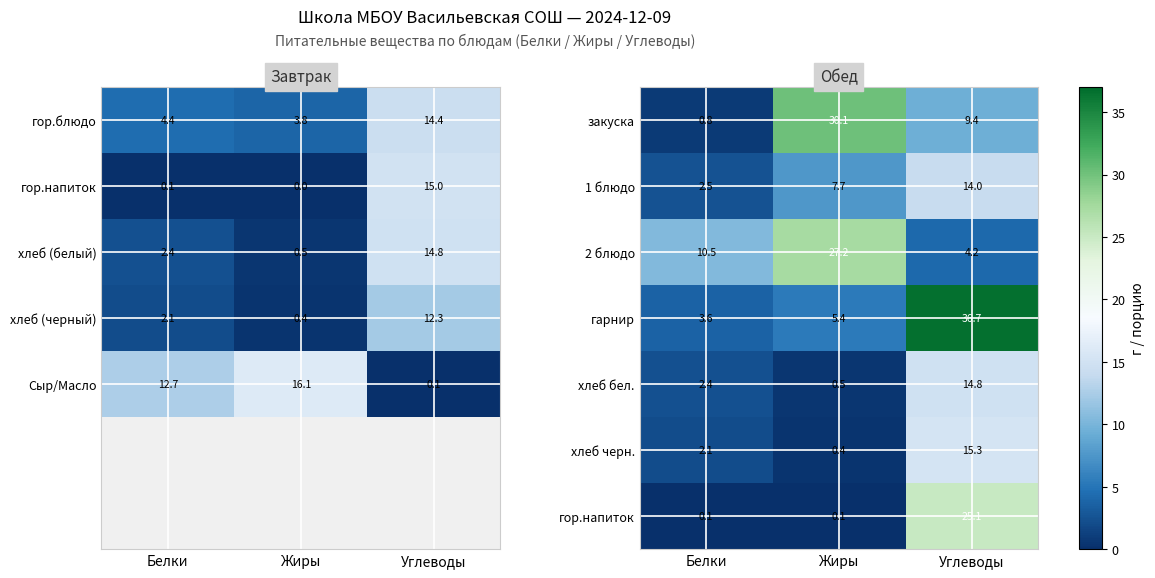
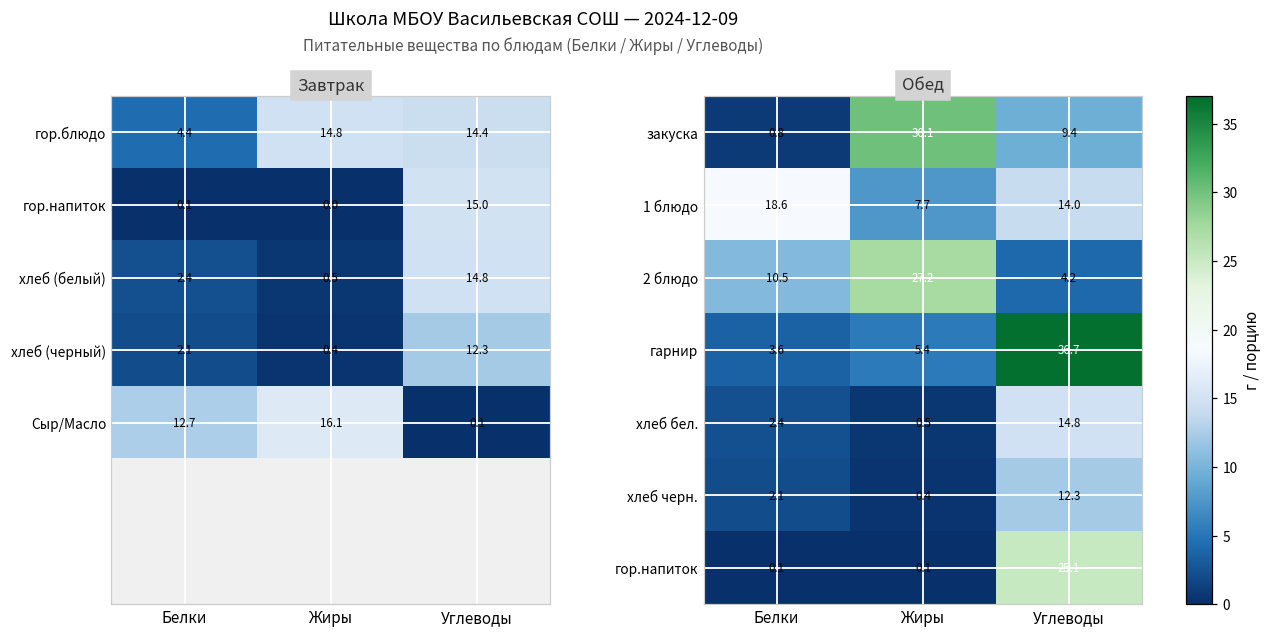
  {
    "Завтрак": {
      "гор.блюдо": {
        "Белки": 4.4,
-       "Жиры": 3.8,
+       "Жиры": 14.8,
        "Углеводы": 14.4
      },
      "гор.напиток": {
        "Белки": 0.1,
        "Жиры": 0.0,
        "Углеводы": 15.0
      },
      "хлеб (белый)": {
        "Белки": 2.4,
        "Жиры": 0.5,
        "Углеводы": 14.8
      },
      "хлеб (черный)": {
        "Белки": 2.1,
        "Жиры": 0.4,
        "Углеводы": 12.3
      },
      "Сыр/Масло": {
        "Белки": 12.7,
        "Жиры": 16.1,
        "Углеводы": 0.1
      }
    },
    "Обед": {
      "закуска": {
        "Белки": 0.8,
        "Жиры": 30.1,
        "Углеводы": 9.4
      },
      "1 блюдо": {
-       "Белки": 2.5,
+       "Белки": 18.6,
        "Жиры": 7.7,
        "Углеводы": 14.0
      },
      "2 блюдо": {
        "Белки": 10.5,
        "Жиры": 27.2,
        "Углеводы": 4.2
      },
      "гарнир": {
        "Белки": 3.6,
        "Жиры": 5.4,
        "Углеводы": 36.7
      },
      "хлеб бел.": {
        "Белки": 2.4,
        "Жиры": 0.5,
        "Углеводы": 14.8
      },
      "хлеб черн.": {
        "Белки": 2.1,
        "Жиры": 0.4,
-       "Углеводы": 15.3
+       "Углеводы": 12.3
      },
      "гор.напиток": {
        "Белки": 0.1,
        "Жиры": 0.1,
        "Углеводы": 25.1
      }
    }
  }
